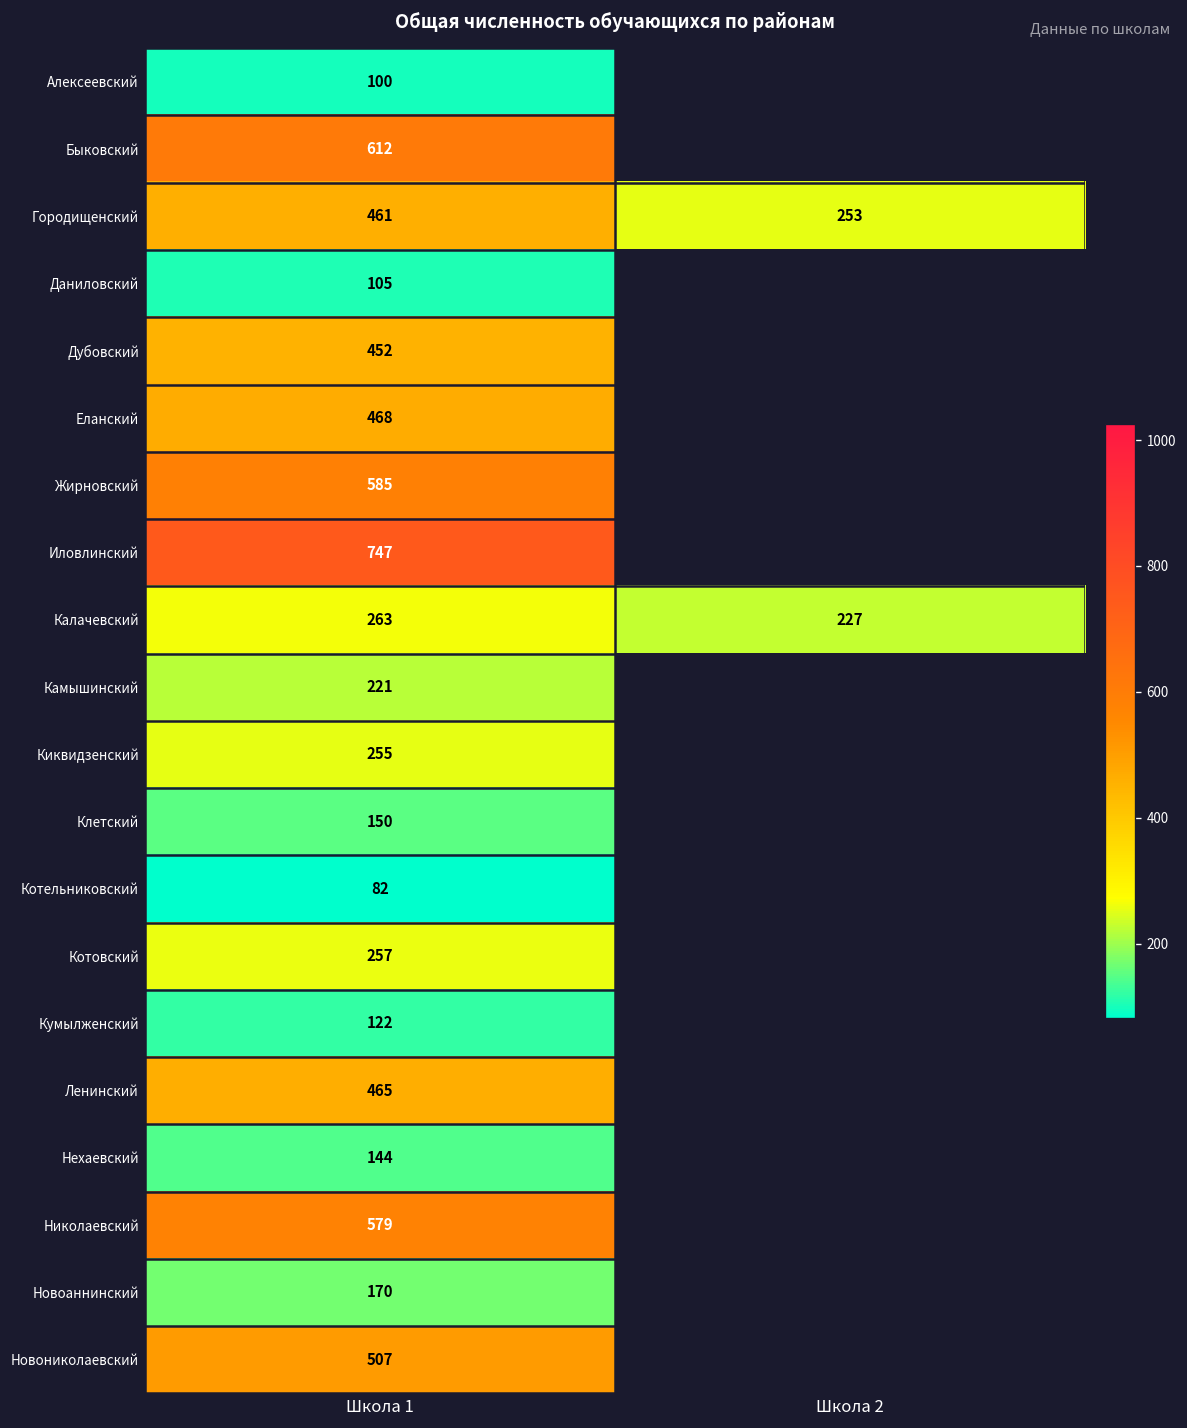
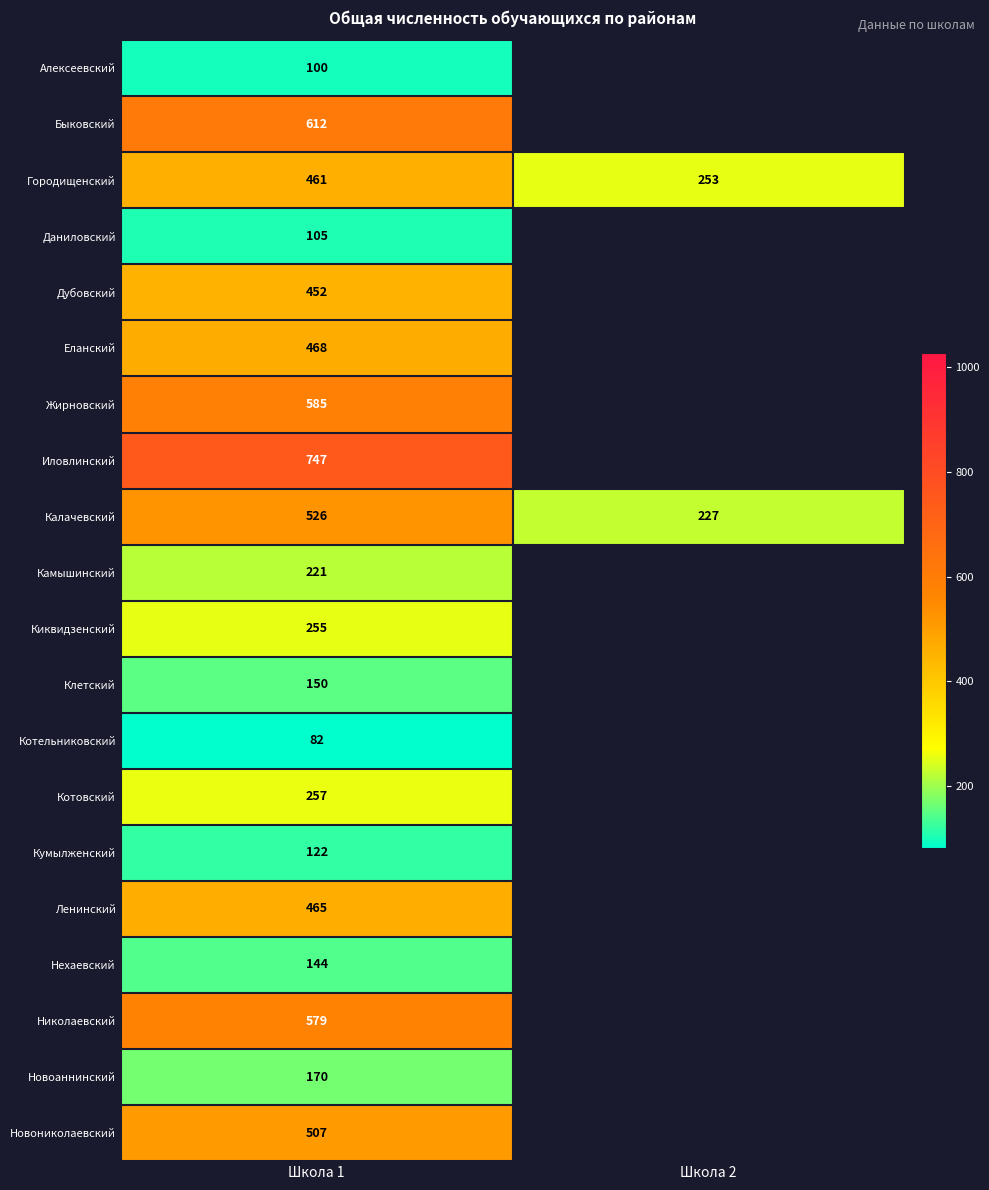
  {
    "Алексеевский": {
      "Школа 1": 100
    },
    "Быковский": {
      "Школа 1": 612
    },
    "Городищенский": {
      "Школа 1": 461,
      "Школа 2": 253
    },
    "Даниловский": {
      "Школа 1": 105
    },
    "Дубовский": {
      "Школа 1": 452
    },
    "Еланский": {
      "Школа 1": 468
    },
    "Жирновский": {
      "Школа 1": 585
    },
    "Иловлинский": {
      "Школа 1": 747
    },
    "Калачевский": {
-     "Школа 1": 263,
+     "Школа 1": 526,
      "Школа 2": 227
    },
    "Камышинский": {
      "Школа 1": 221
    },
    "Киквидзенский": {
      "Школа 1": 255
    },
    "Клетский": {
      "Школа 1": 150
    },
    "Котельниковский": {
      "Школа 1": 82
    },
    "Котовский": {
      "Школа 1": 257
    },
    "Кумылженский": {
      "Школа 1": 122
    },
    "Ленинский": {
      "Школа 1": 465
    },
    "Нехаевский": {
      "Школа 1": 144
    },
    "Николаевский": {
      "Школа 1": 579
    },
    "Новоаннинский": {
      "Школа 1": 170
    },
    "Новониколаевский": {
      "Школа 1": 507
    }
  }
